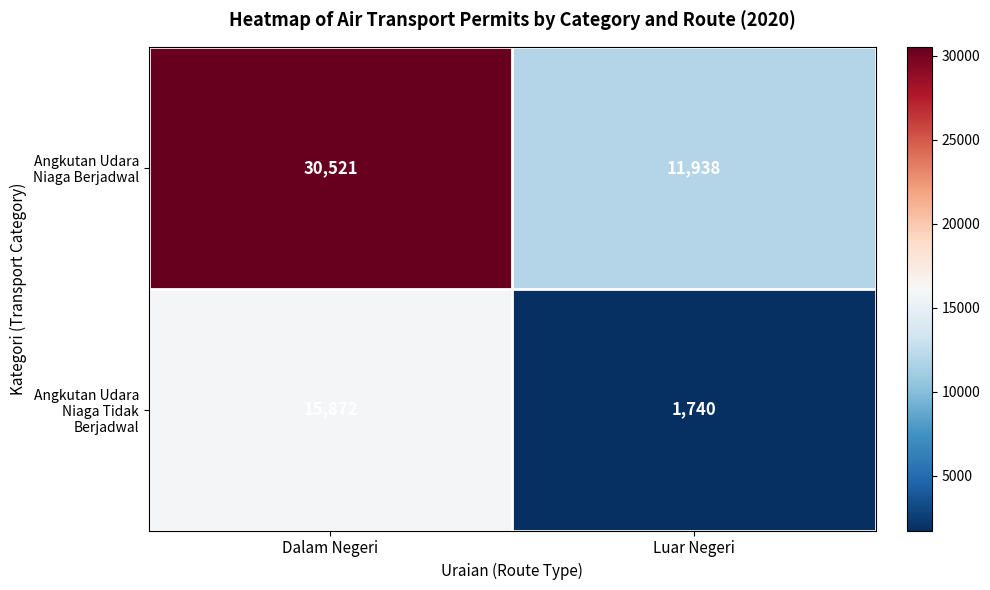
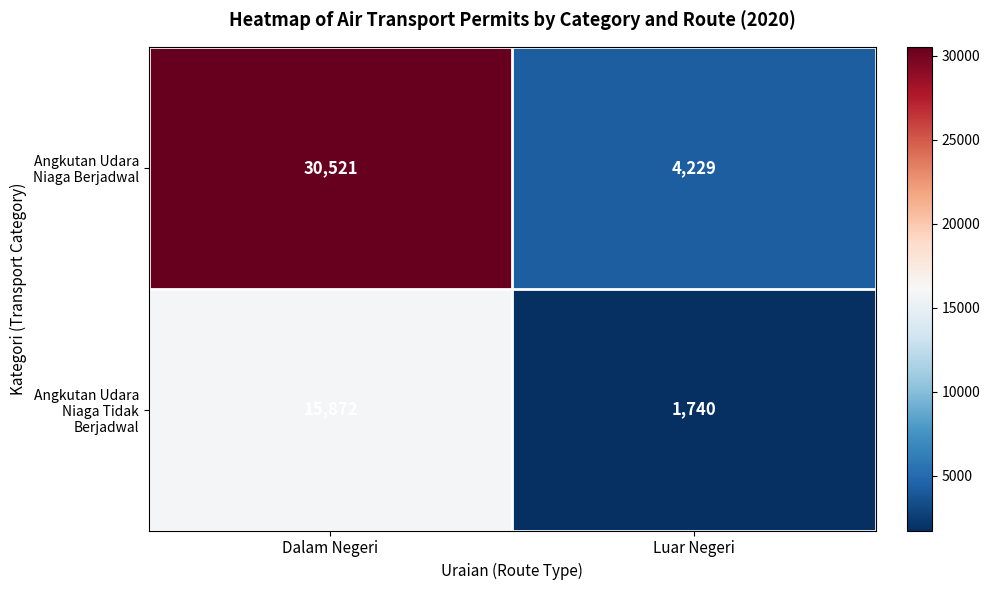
  {
    "Angkutan Udara Niaga Berjadwal": {
      "Dalam Negeri": "30,521",
-     "Luar Negeri": "11,938"
+     "Luar Negeri": "4,229"
    },
    "Angkutan Udara Niaga Tidak Berjadwal": {
      "Luar Negeri": "1,740"
    }
  }
